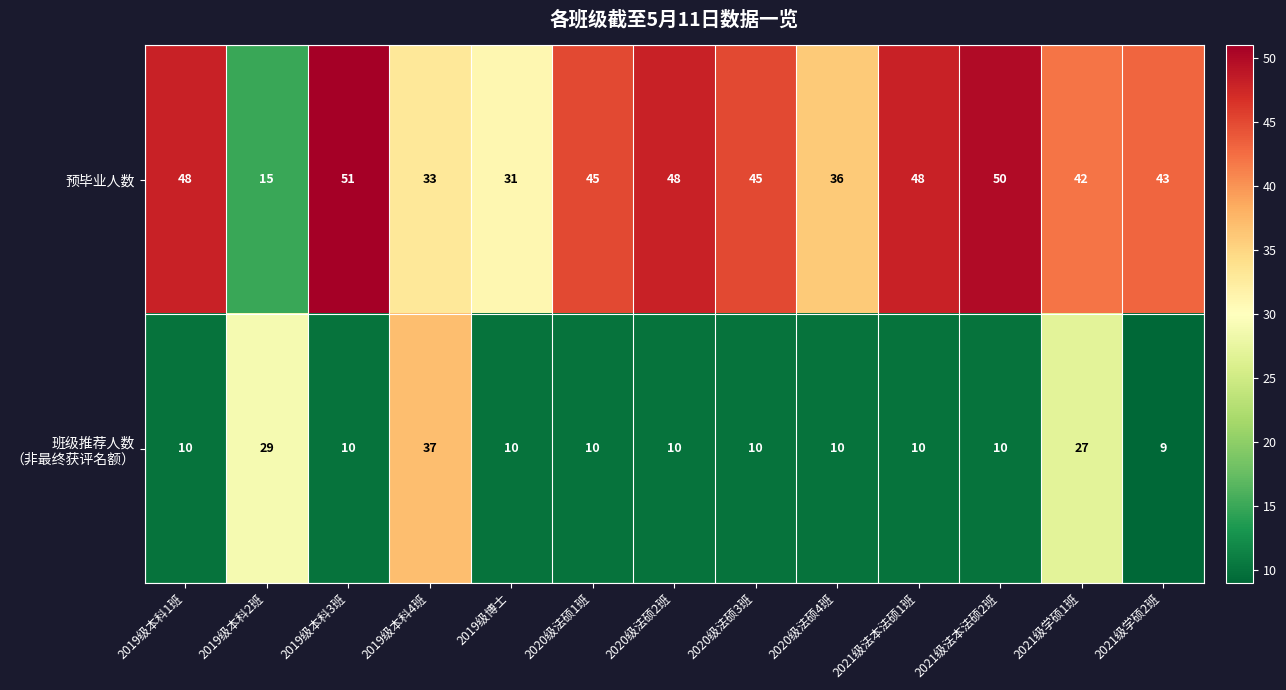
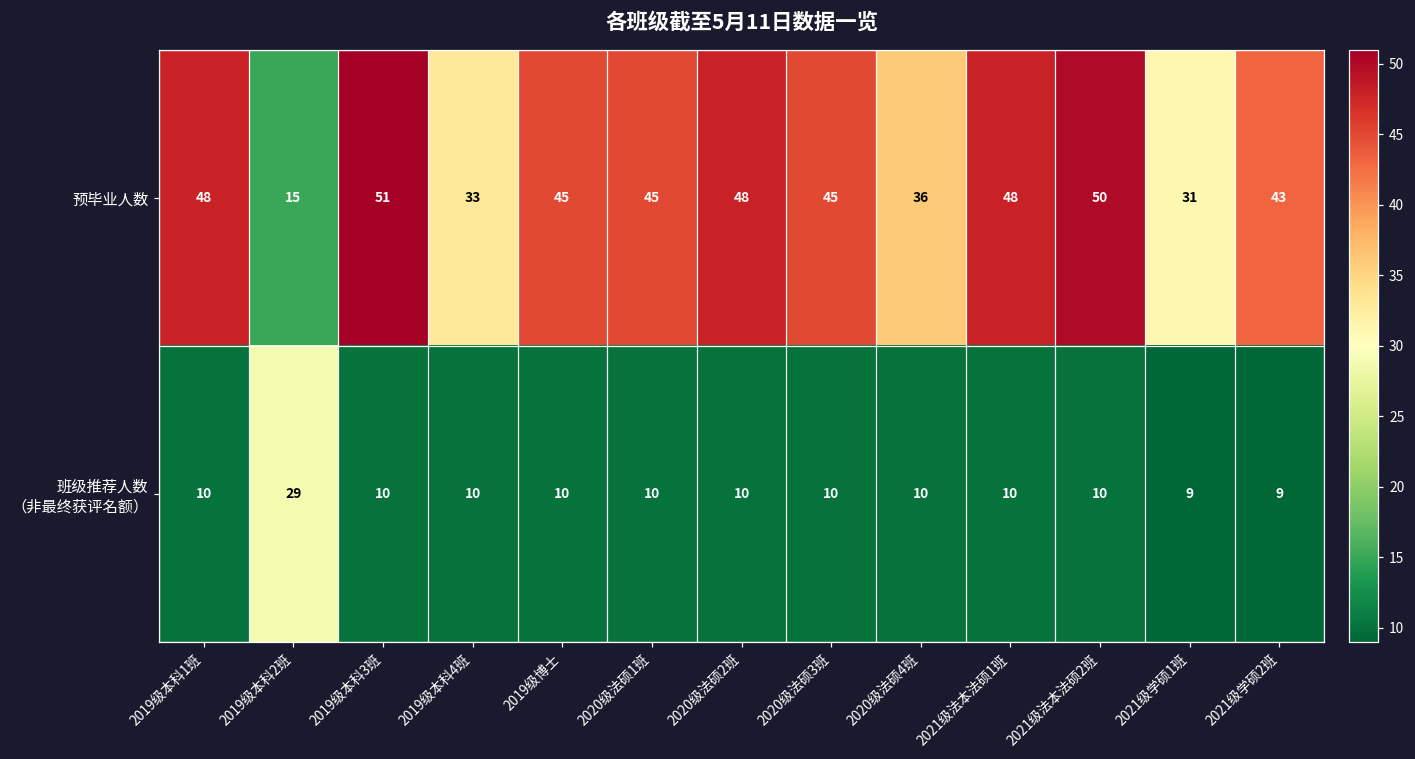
  {
    "预毕业人数": {
      "2019级本科1班": 48,
      "2019级本科2班": 15,
      "2019级本科3班": 51,
      "2019级本科4班": 33,
-     "2019级博士": 31,
+     "2019级博士": 45,
      "2020级法硕1班": 45,
      "2020级法硕2班": 48,
      "2020级法硕3班": 45,
      "2020级法硕4班": 36,
      "2021级法本法硕1班": 48,
      "2021级法本法硕2班": 50,
-     "2021级学硕1班": 42,
+     "2021级学硕1班": 31,
      "2021级学硕2班": 43
    },
    "班级推荐人数 （非最终获评名额）": {
      "2019级本科1班": 10,
      "2019级本科2班": 29,
      "2019级本科3班": 10,
-     "2019级本科4班": 37,
+     "2019级本科4班": 10,
      "2019级博士": 10,
      "2020级法硕1班": 10,
      "2020级法硕2班": 10,
      "2020级法硕3班": 10,
      "2020级法硕4班": 10,
      "2021级法本法硕1班": 10,
      "2021级法本法硕2班": 10,
-     "2021级学硕1班": 27,
+     "2021级学硕1班": 9,
      "2021级学硕2班": 9
    }
  }
